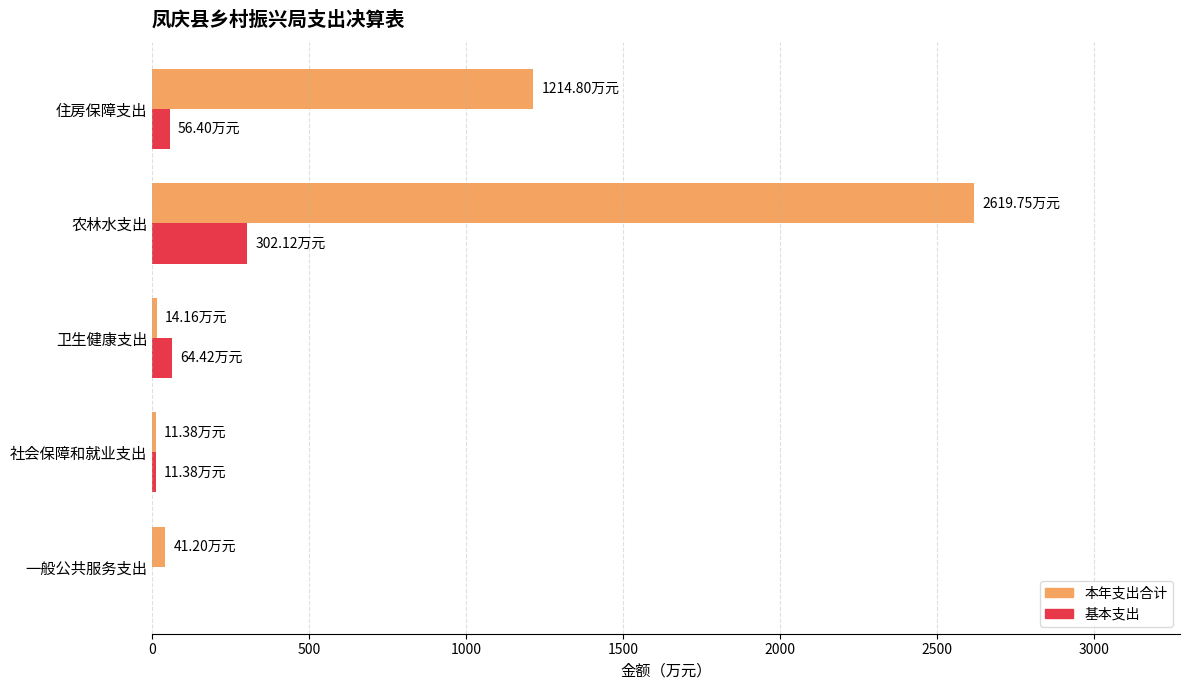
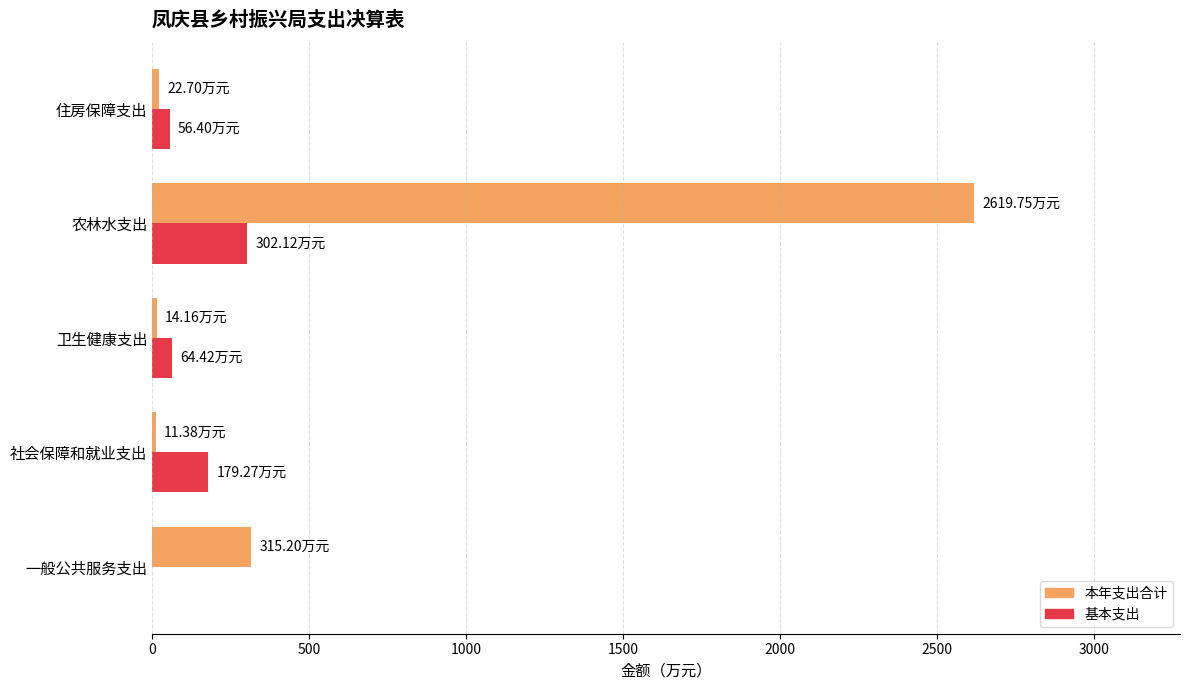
  {
    "本年支出合计": {
-     "住房保障支出": 1214.80,
+     "住房保障支出": 22.70,
      "农林水支出": 2619.75,
      "卫生健康支出": 14.16,
      "社会保障和就业支出": 11.38,
-     "一般公共服务支出": 41.20
+     "一般公共服务支出": 315.20
    },
    "基本支出": {
      "住房保障支出": 56.40,
      "农林水支出": 302.12,
      "卫生健康支出": 64.42,
-     "社会保障和就业支出": 11.38
+     "社会保障和就业支出": 179.27
    }
  }
